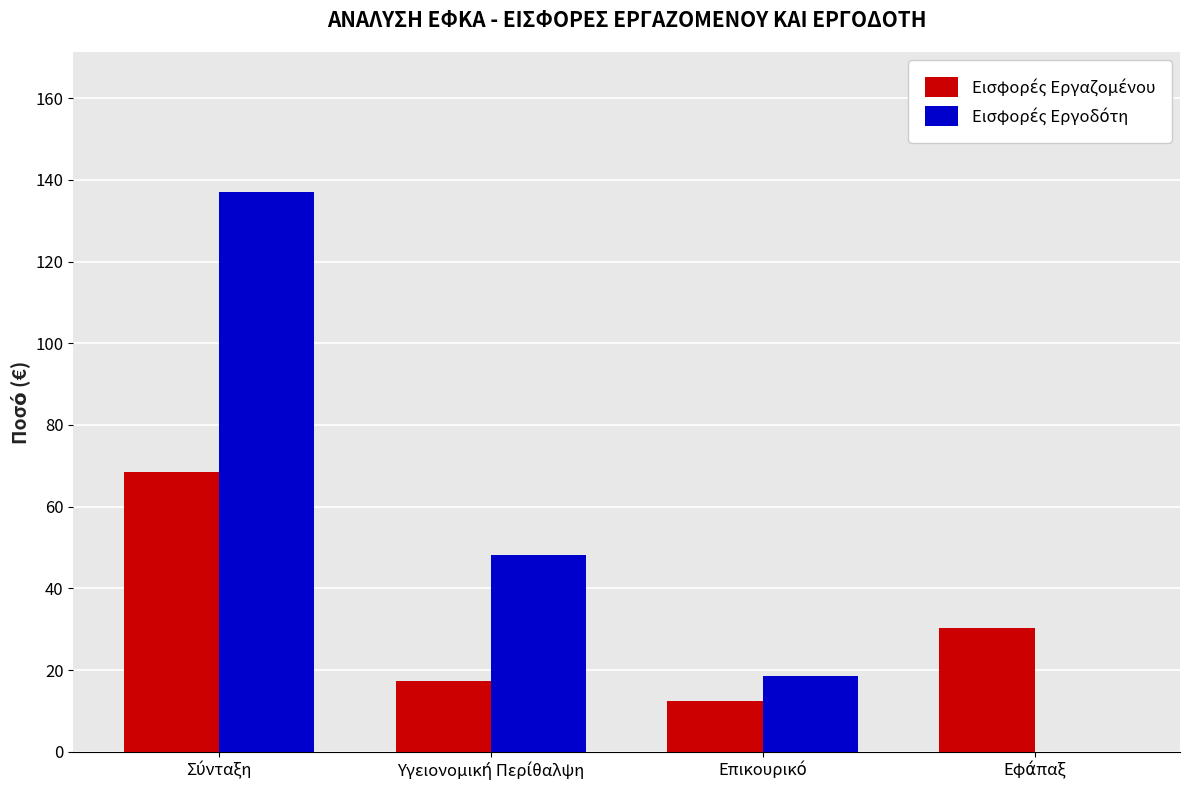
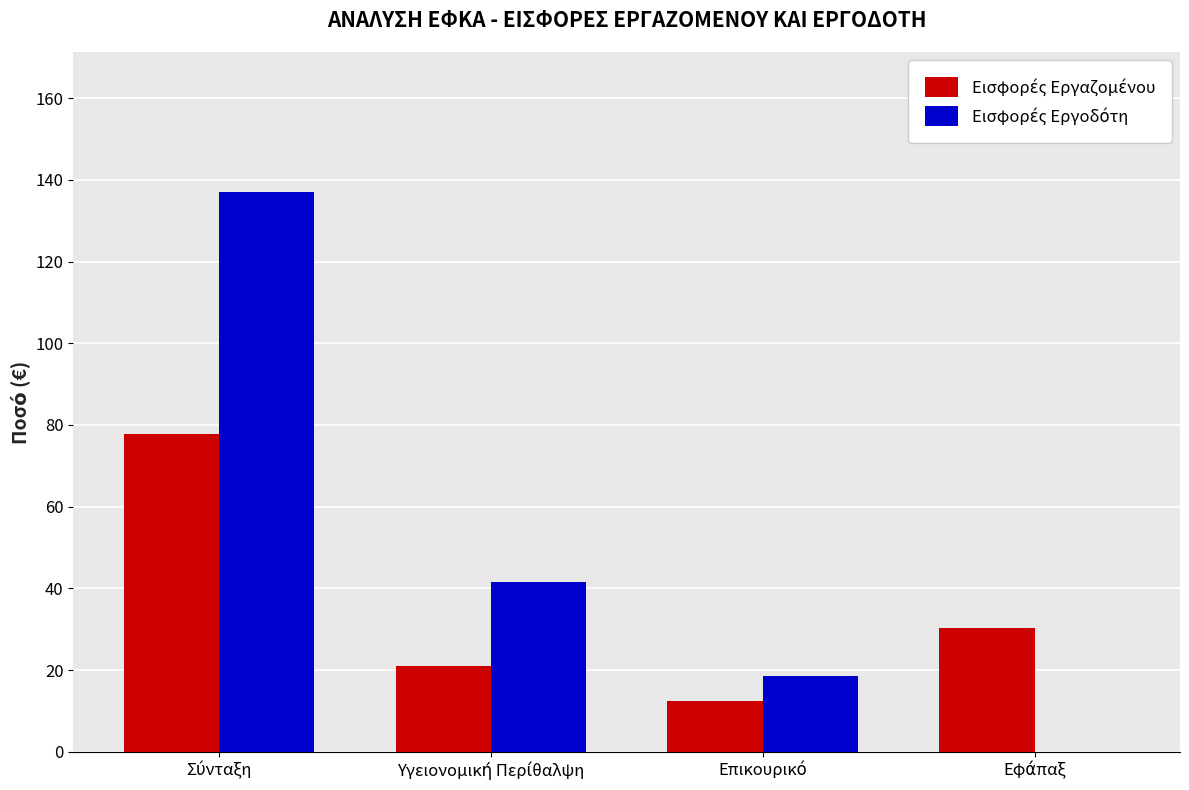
  {
    "Εισφορές Εργαζομένου": {
-     "Σύνταξη": 69,
-     "Υγειονομική Περίθαλψη": 17,
+     "Σύνταξη": 78,
+     "Υγειονομική Περίθαλψη": 21,
      "Επικουρικό": 13,
      "Εφάπαξ": 30
    },
    "Εισφορές Εργοδότη": {
      "Σύνταξη": 137,
-     "Υγειονομική Περίθαλψη": 48,
+     "Υγειονομική Περίθαλψη": 42,
      "Επικουρικό": 19,
      "Εφάπαξ": 0
    }
  }
